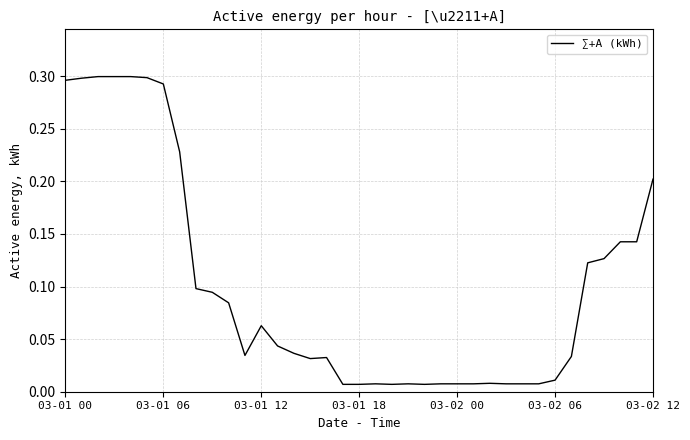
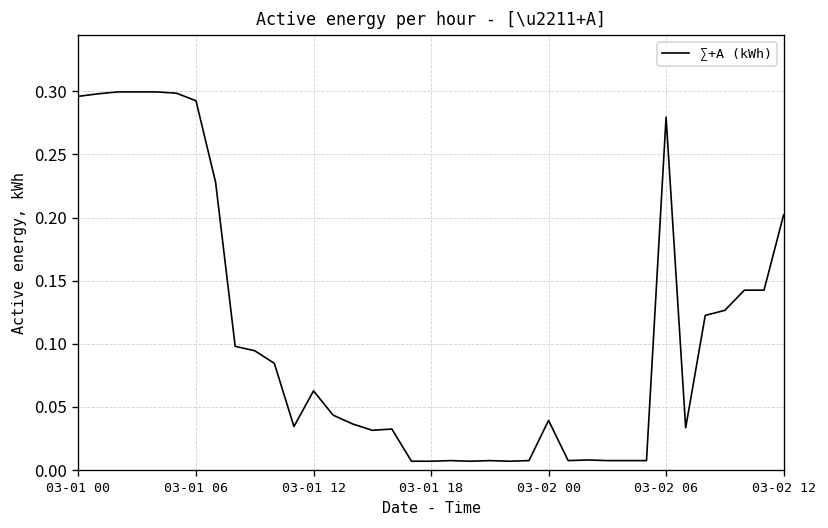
  {
    "03-01 00": 0.296,
    "03-01 06": 0.293,
    "03-01 12": 0.063,
    "03-01 18": 0.007,
-   "03-02 00": 0.008,
-   "03-02 06": 0.011,
+   "03-02 00": 0.039,
+   "03-02 06": 0.279,
    "03-02 12": 0.202
  }
